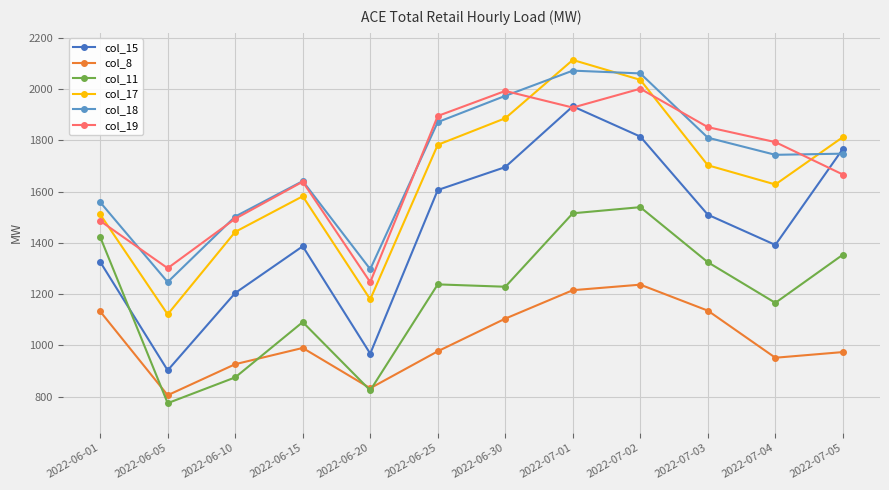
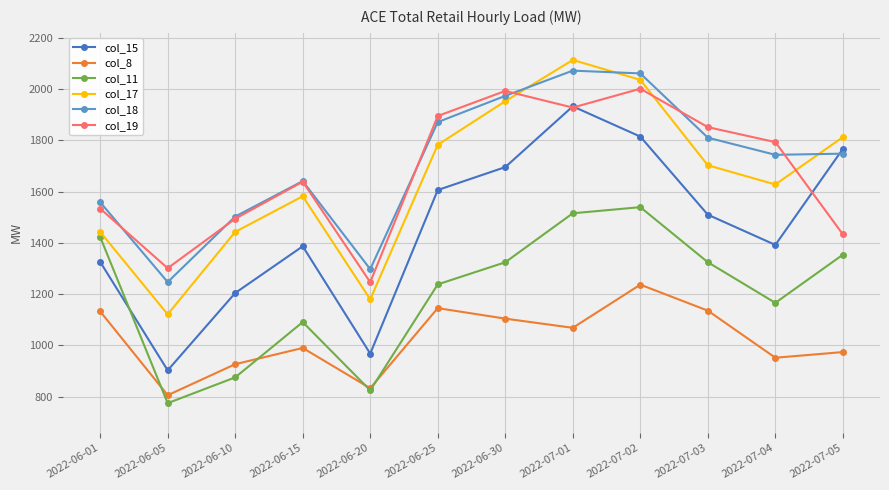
  {
    "col_8": {
      "2022-06-01": 1130,
      "2022-06-05": 810,
      "2022-06-10": 930,
      "2022-06-15": 990,
-     "2022-06-25": 980,
+     "2022-06-25": 1150,
      "2022-06-30": 1100,
-     "2022-07-01": 1220,
+     "2022-07-01": 1070,
      "2022-07-02": 1240,
      "2022-07-03": 1140,
      "2022-07-04": 950,
      "2022-07-05": 970
    },
    "col_11": {
      "2022-06-01": 1420,
      "2022-06-05": 770,
      "2022-06-10": 880,
      "2022-06-15": 1090,
      "2022-06-25": 1240,
-     "2022-06-30": 1230,
+     "2022-06-30": 1320,
      "2022-07-01": 1520,
      "2022-07-02": 1540,
      "2022-07-03": 1320,
      "2022-07-04": 1170,
      "2022-07-05": 1350
    },
    "col_17": {
-     "2022-06-01": 1510,
+     "2022-06-01": 1440,
      "2022-06-05": 1120,
      "2022-06-10": 1440,
      "2022-06-15": 1580,
      "2022-06-20": 1180,
      "2022-06-25": 1780,
-     "2022-06-30": 1890,
+     "2022-06-30": 1950,
      "2022-07-01": 2110,
      "2022-07-02": 2040,
      "2022-07-03": 1700,
      "2022-07-04": 1630,
      "2022-07-05": 1810
    },
    "col_19": {
-     "2022-06-01": 1490,
+     "2022-06-01": 1530,
      "2022-06-05": 1300,
      "2022-06-20": 1250,
      "2022-06-25": 1900,
      "2022-06-30": 1990,
      "2022-07-02": 2000,
      "2022-07-03": 1850,
      "2022-07-04": 1790,
-     "2022-07-05": 1670
+     "2022-07-05": 1430
    }
  }
